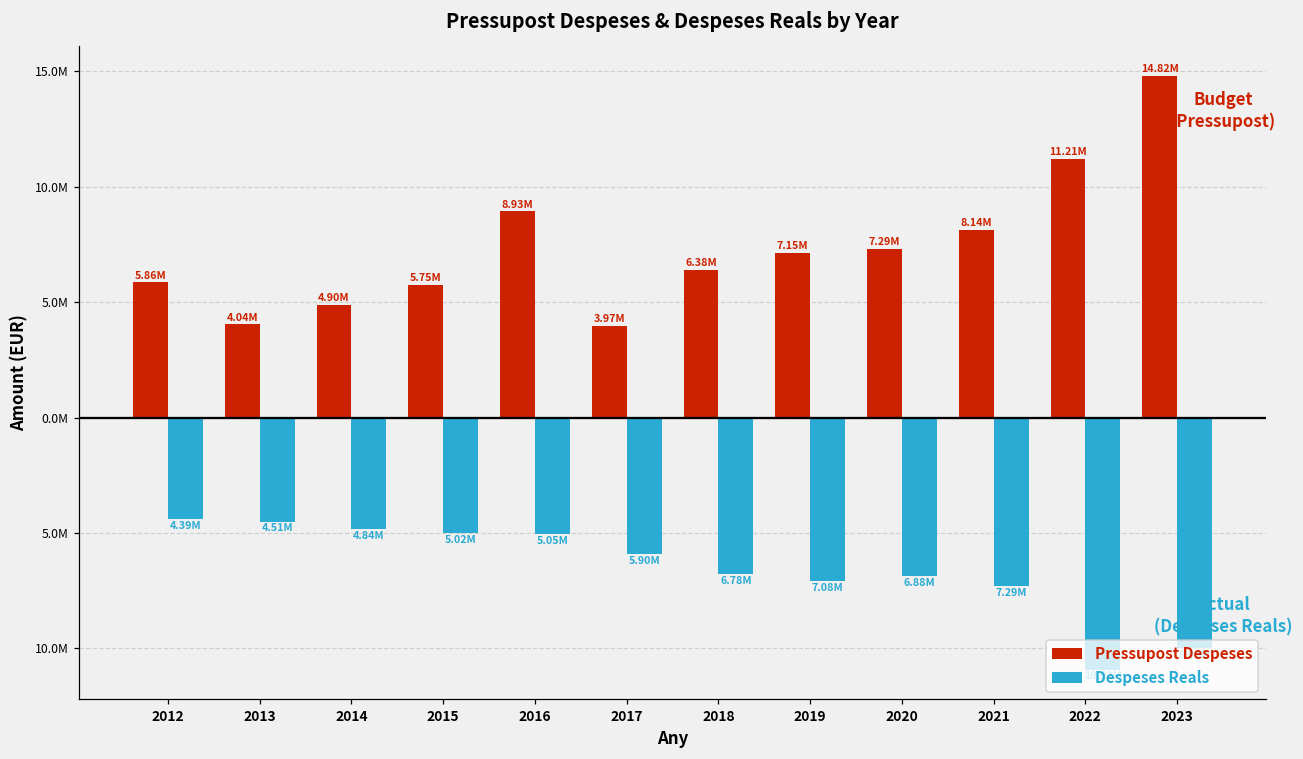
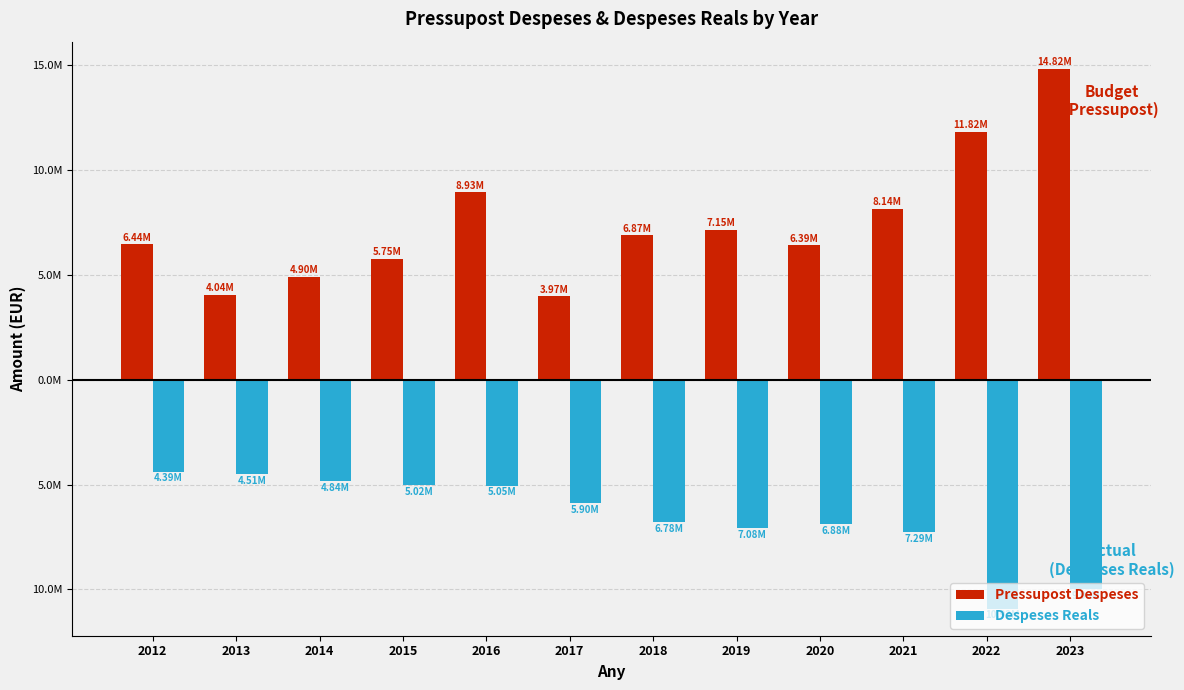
  {
    "Pressupost Despeses": {
-     "2012": "5.86M",
+     "2012": "6.44M",
      "2013": "4.04M",
      "2014": "4.90M",
      "2015": "5.75M",
      "2016": "8.93M",
      "2017": "3.97M",
-     "2018": "6.38M",
+     "2018": "6.87M",
      "2019": "7.15M",
-     "2020": "7.29M",
+     "2020": "6.39M",
      "2021": "8.14M",
-     "2022": "11.21M",
+     "2022": "11.82M",
      "2023": "14.82M"
    }
  }
